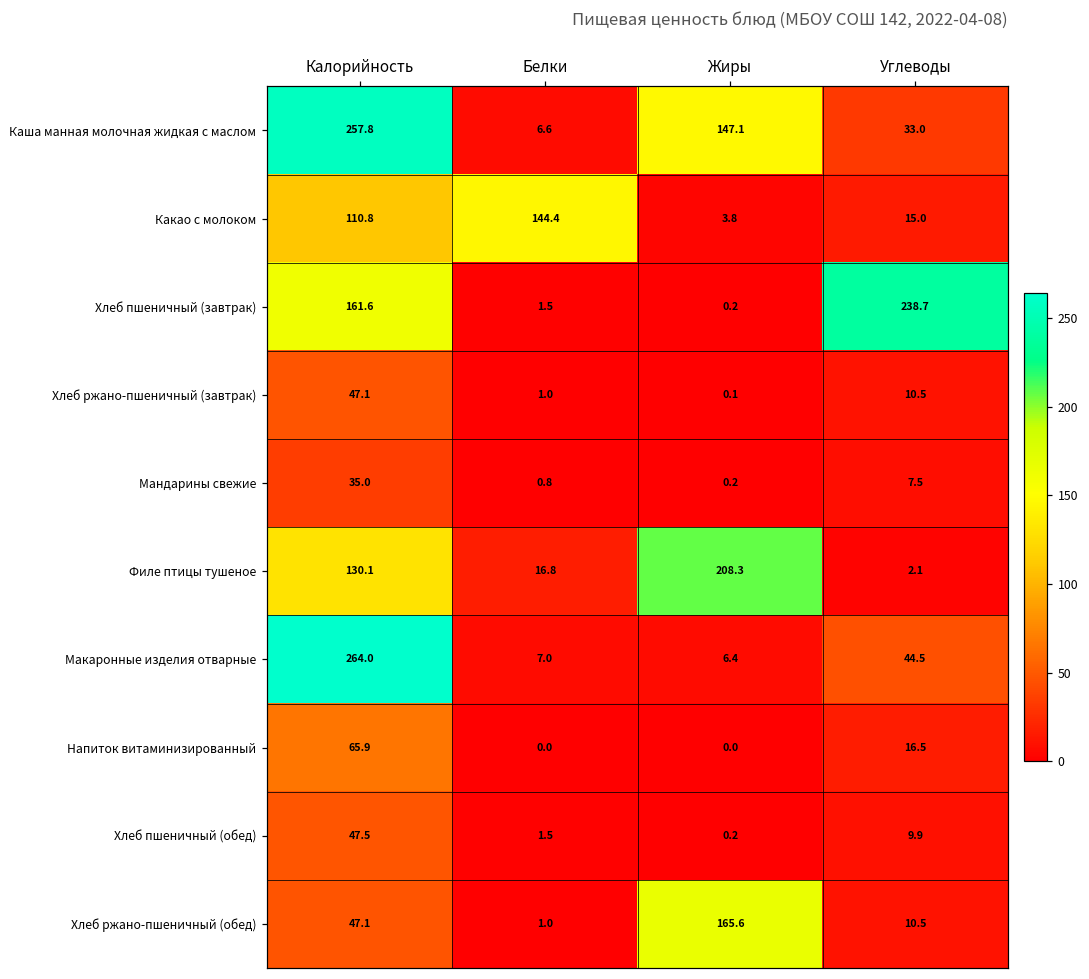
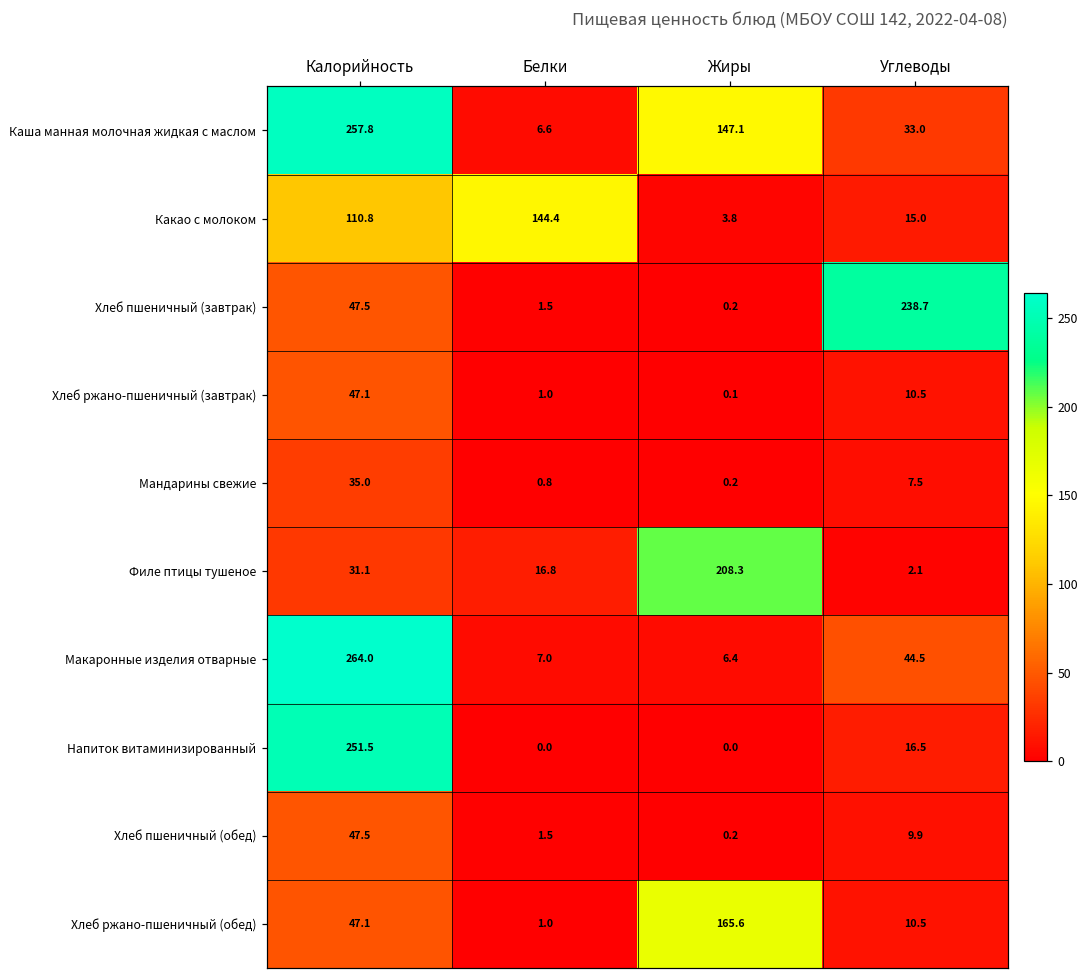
  {
    "Каша манная молочная жидкая с маслом": {
      "Калорийность": 257.8,
      "Белки": 6.6,
      "Жиры": 147.1,
      "Углеводы": 33.0
    },
    "Какао с молоком": {
      "Калорийность": 110.8,
      "Белки": 144.4,
      "Жиры": 3.8,
      "Углеводы": 15.0
    },
    "Хлеб пшеничный (завтрак)": {
-     "Калорийность": 161.6,
+     "Калорийность": 47.5,
      "Белки": 1.5,
      "Жиры": 0.2,
      "Углеводы": 238.7
    },
    "Хлеб ржано-пшеничный (завтрак)": {
      "Калорийность": 47.1,
      "Белки": 1.0,
      "Жиры": 0.1,
      "Углеводы": 10.5
    },
    "Мандарины свежие": {
      "Калорийность": 35.0,
      "Белки": 0.8,
      "Жиры": 0.2,
      "Углеводы": 7.5
    },
    "Филе птицы тушеное": {
-     "Калорийность": 130.1,
+     "Калорийность": 31.1,
      "Белки": 16.8,
      "Жиры": 208.3,
      "Углеводы": 2.1
    },
    "Макаронные изделия отварные": {
      "Калорийность": 264.0,
      "Белки": 7.0,
      "Жиры": 6.4,
      "Углеводы": 44.5
    },
    "Напиток витаминизированный": {
-     "Калорийность": 65.9,
+     "Калорийность": 251.5,
      "Белки": 0.0,
      "Жиры": 0.0,
      "Углеводы": 16.5
    },
    "Хлеб пшеничный (обед)": {
      "Калорийность": 47.5,
      "Белки": 1.5,
      "Жиры": 0.2,
      "Углеводы": 9.9
    },
    "Хлеб ржано-пшеничный (обед)": {
      "Калорийность": 47.1,
      "Белки": 1.0,
      "Жиры": 165.6,
      "Углеводы": 10.5
    }
  }
